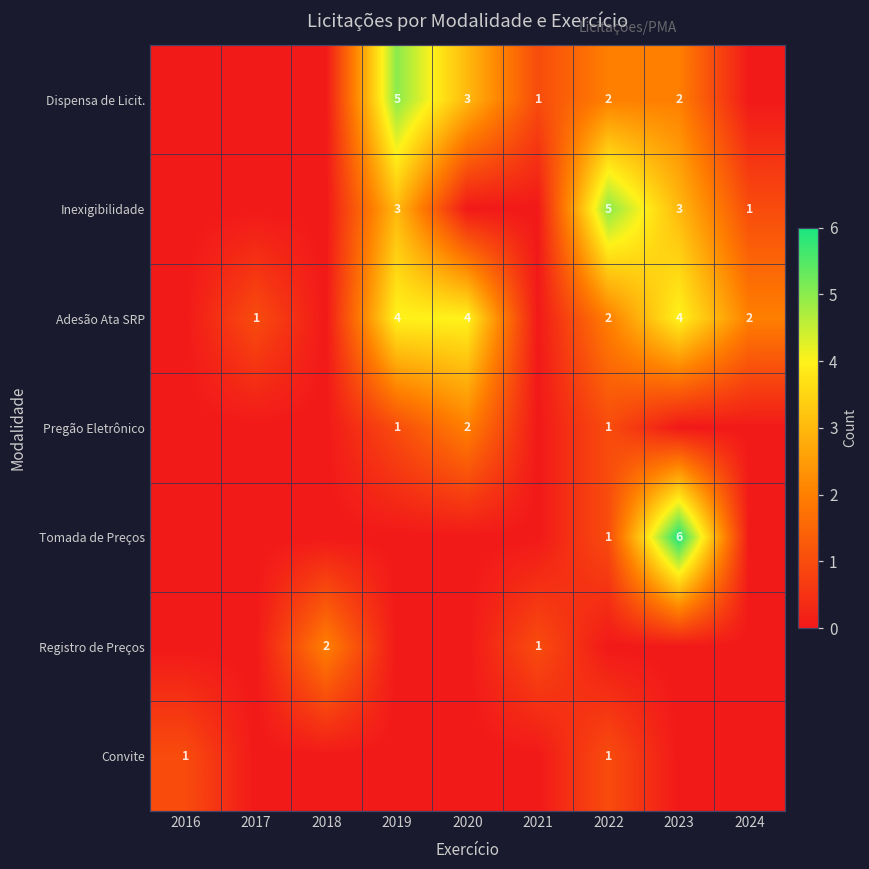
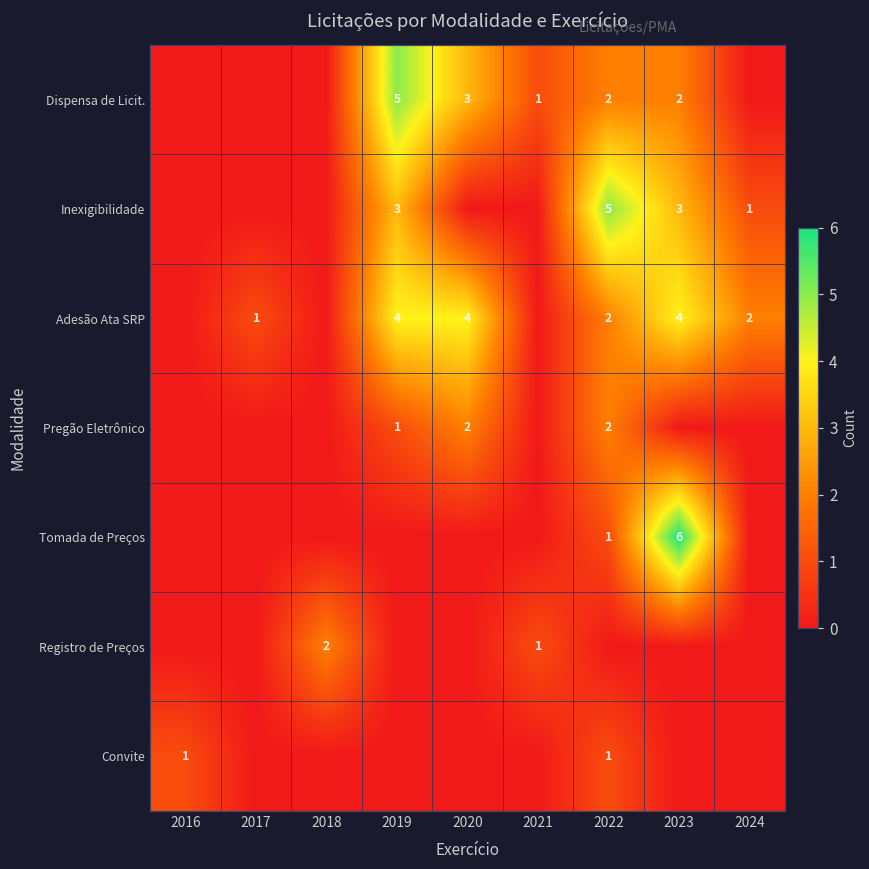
  {
    "Dispensa de Licit.": {
      "2019": 5,
      "2020": 3,
      "2021": 1,
      "2022": 2,
      "2023": 2
    },
    "Inexigibilidade": {
      "2019": 3,
      "2022": 5,
      "2023": 3,
      "2024": 1
    },
    "Adesão Ata SRP": {
      "2017": 1,
      "2019": 4,
      "2020": 4,
      "2022": 2,
      "2023": 4,
      "2024": 2
    },
    "Pregão Eletrônico": {
      "2019": 1,
      "2020": 2,
-     "2022": 1
+     "2022": 2
    },
    "Tomada de Preços": {
      "2022": 1,
      "2023": 6
    },
    "Registro de Preços": {
      "2018": 2,
      "2021": 1
    },
    "Convite": {
      "2016": 1,
      "2022": 1
    }
  }
